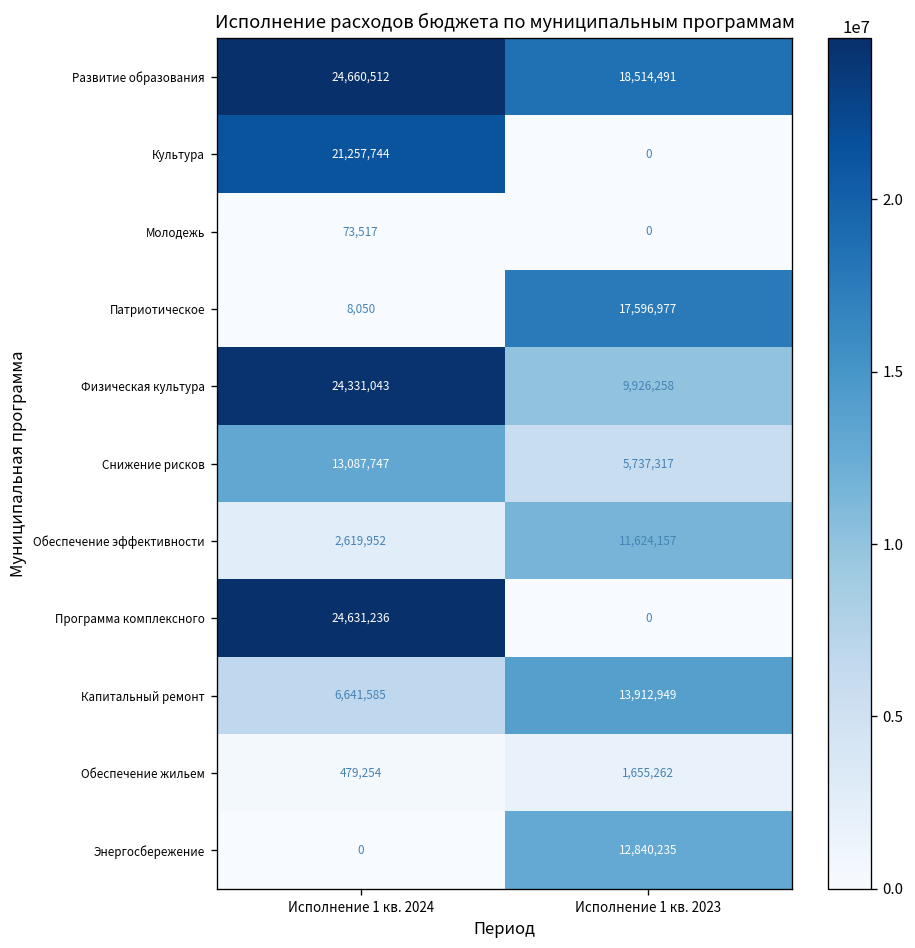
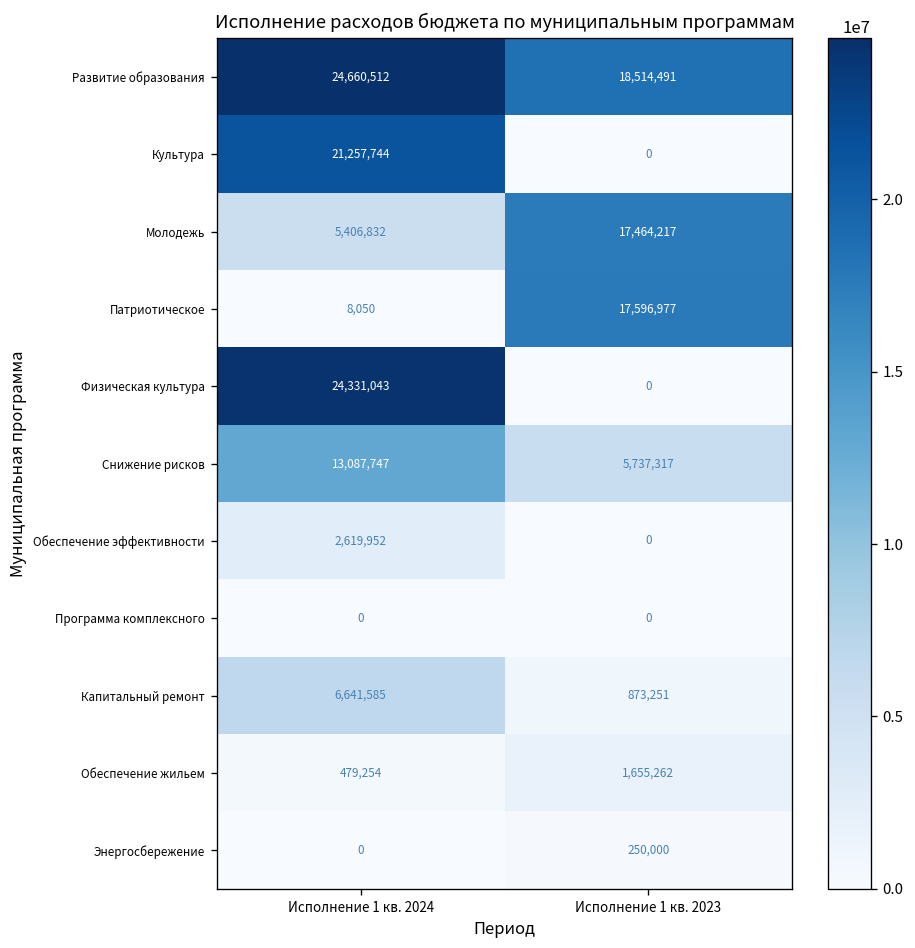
  {
    "Развитие образования": {
      "Исполнение 1 кв. 2024": "24,660,512",
      "Исполнение 1 кв. 2023": "18,514,491"
    },
    "Культура": {
      "Исполнение 1 кв. 2024": "21,257,744",
      "Исполнение 1 кв. 2023": "0"
    },
    "Молодежь": {
-     "Исполнение 1 кв. 2024": "73,517",
-     "Исполнение 1 кв. 2023": "0"
+     "Исполнение 1 кв. 2024": "5,406,832",
+     "Исполнение 1 кв. 2023": "17,464,217"
    },
    "Патриотическое": {
      "Исполнение 1 кв. 2024": "8,050",
      "Исполнение 1 кв. 2023": "17,596,977"
    },
    "Физическая культура": {
      "Исполнение 1 кв. 2024": "24,331,043",
-     "Исполнение 1 кв. 2023": "9,926,258"
+     "Исполнение 1 кв. 2023": "0"
    },
    "Снижение рисков": {
      "Исполнение 1 кв. 2024": "13,087,747",
      "Исполнение 1 кв. 2023": "5,737,317"
    },
    "Обеспечение эффективности": {
      "Исполнение 1 кв. 2024": "2,619,952",
-     "Исполнение 1 кв. 2023": "11,624,157"
+     "Исполнение 1 кв. 2023": "0"
    },
    "Программа комплексного": {
-     "Исполнение 1 кв. 2024": "24,631,236",
+     "Исполнение 1 кв. 2024": "0",
      "Исполнение 1 кв. 2023": "0"
    },
    "Капитальный ремонт": {
      "Исполнение 1 кв. 2024": "6,641,585",
-     "Исполнение 1 кв. 2023": "13,912,949"
+     "Исполнение 1 кв. 2023": "873,251"
    },
    "Обеспечение жильем": {
      "Исполнение 1 кв. 2024": "479,254",
      "Исполнение 1 кв. 2023": "1,655,262"
    },
    "Энергосбережение": {
      "Исполнение 1 кв. 2024": "0",
-     "Исполнение 1 кв. 2023": "12,840,235"
+     "Исполнение 1 кв. 2023": "250,000"
    }
  }
